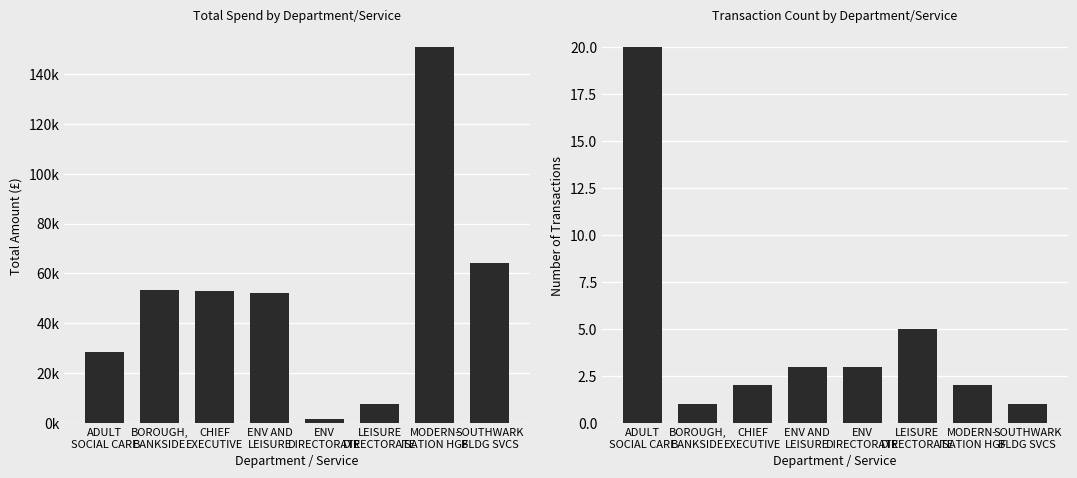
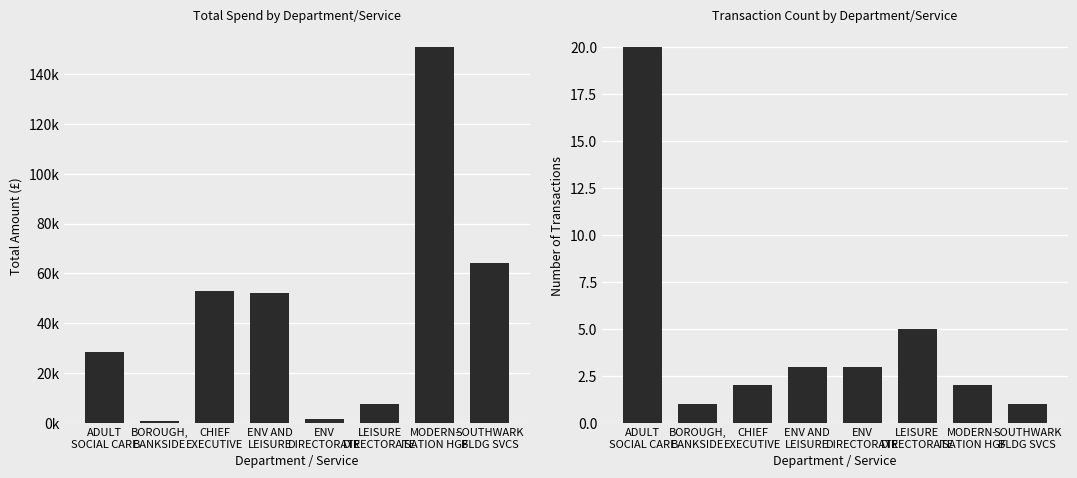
  {
    "Total Spend by Department/Service": {
      "ADULT SOCIAL CARE": 28000,
-     "BOROUGH, BANKSIDE": 53000,
+     "BOROUGH, BANKSIDE": 1000,
      "CHIEF EXECUTIVE": 53000,
      "ENV AND LEISURE": 52000
    },
    "Transaction Count by Department/Service": {
      "ADULT SOCIAL CARE": 20.0,
      "BOROUGH, BANKSIDE": 1.0,
      "CHIEF EXECUTIVE": 2.0,
      "ENV AND LEISURE": 3.0
    }
  }
